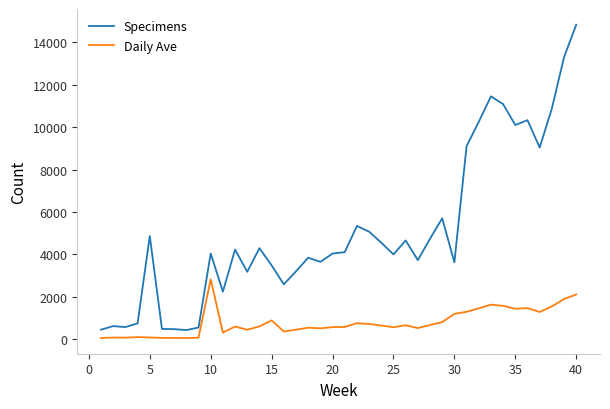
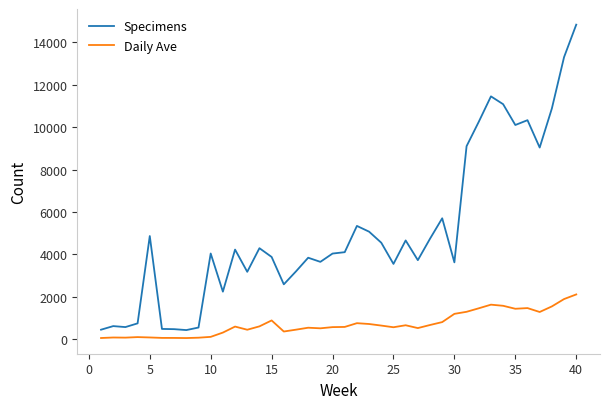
  {
    "Specimens": {
      "5": 4900,
      "10": 4000,
-     "15": 3500,
+     "15": 3900,
      "20": 4000,
-     "25": 4000,
+     "25": 3600,
      "30": 3600,
      "35": 10100,
      "40": 14800
    },
    "Daily Ave": {
      "5": 100,
-     "10": 2800,
+     "10": 100,
      "15": 900,
      "20": 600,
      "25": 600,
      "30": 1200,
      "35": 1400,
      "40": 2100
    }
  }
